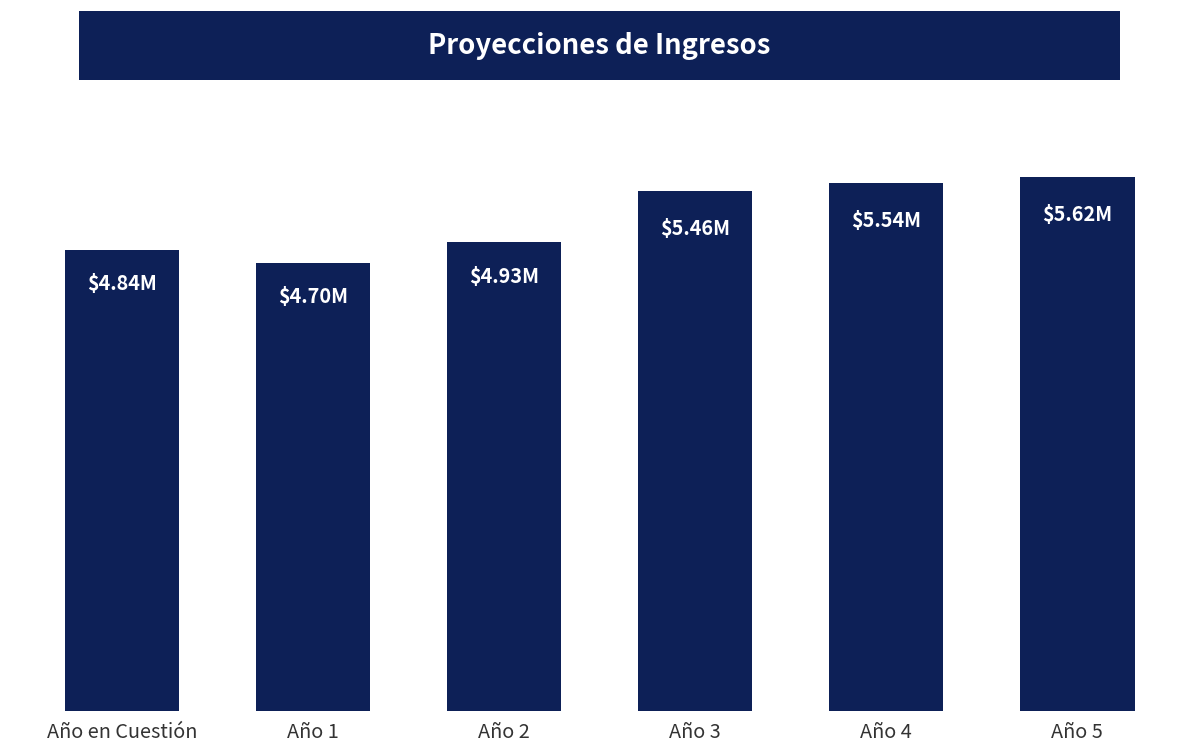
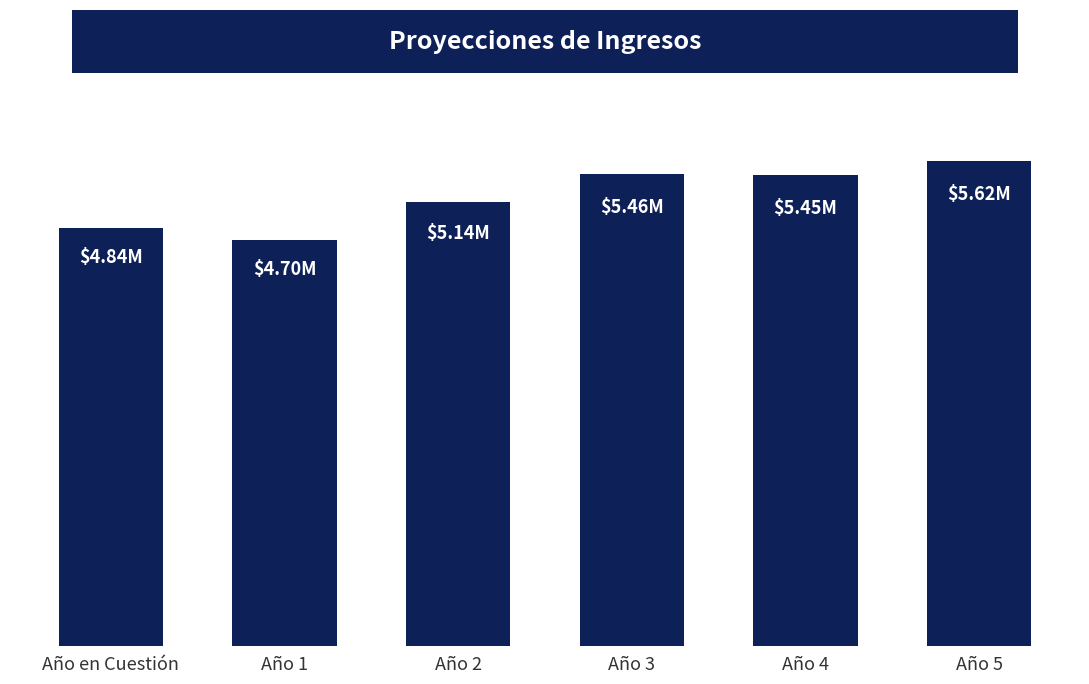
  {
    "Año en Cuestión": "$4.84M",
    "Año 1": "$4.70M",
-   "Año 2": "$4.93M",
+   "Año 2": "$5.14M",
    "Año 3": "$5.46M",
-   "Año 4": "$5.54M",
+   "Año 4": "$5.45M",
    "Año 5": "$5.62M"
  }
